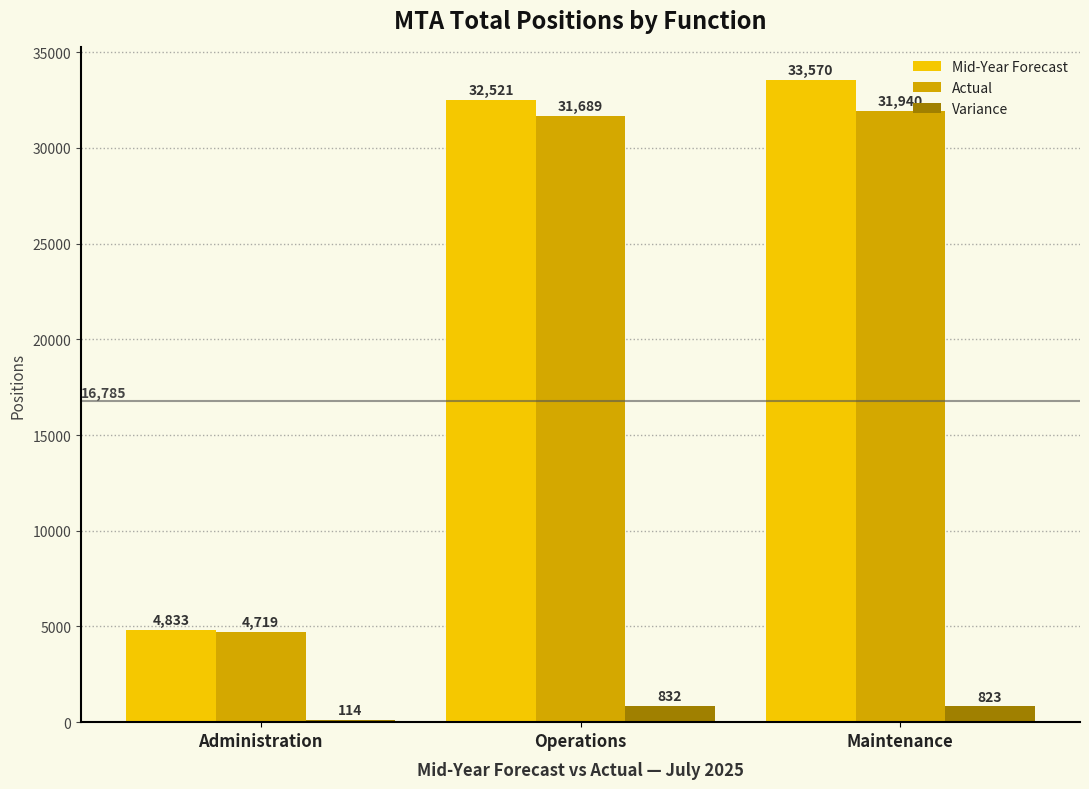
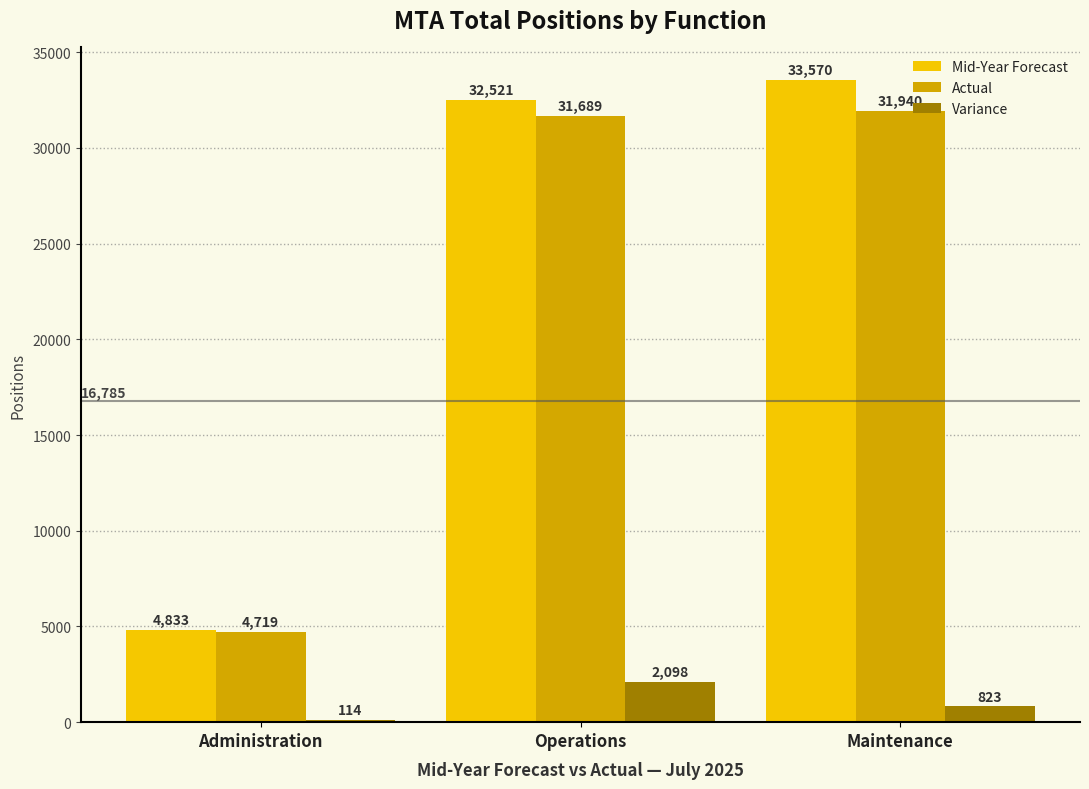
  {
    "Variance": {
      "Administration": "114",
-     "Operations": "832",
+     "Operations": "2,098",
      "Maintenance": "823"
    }
  }
